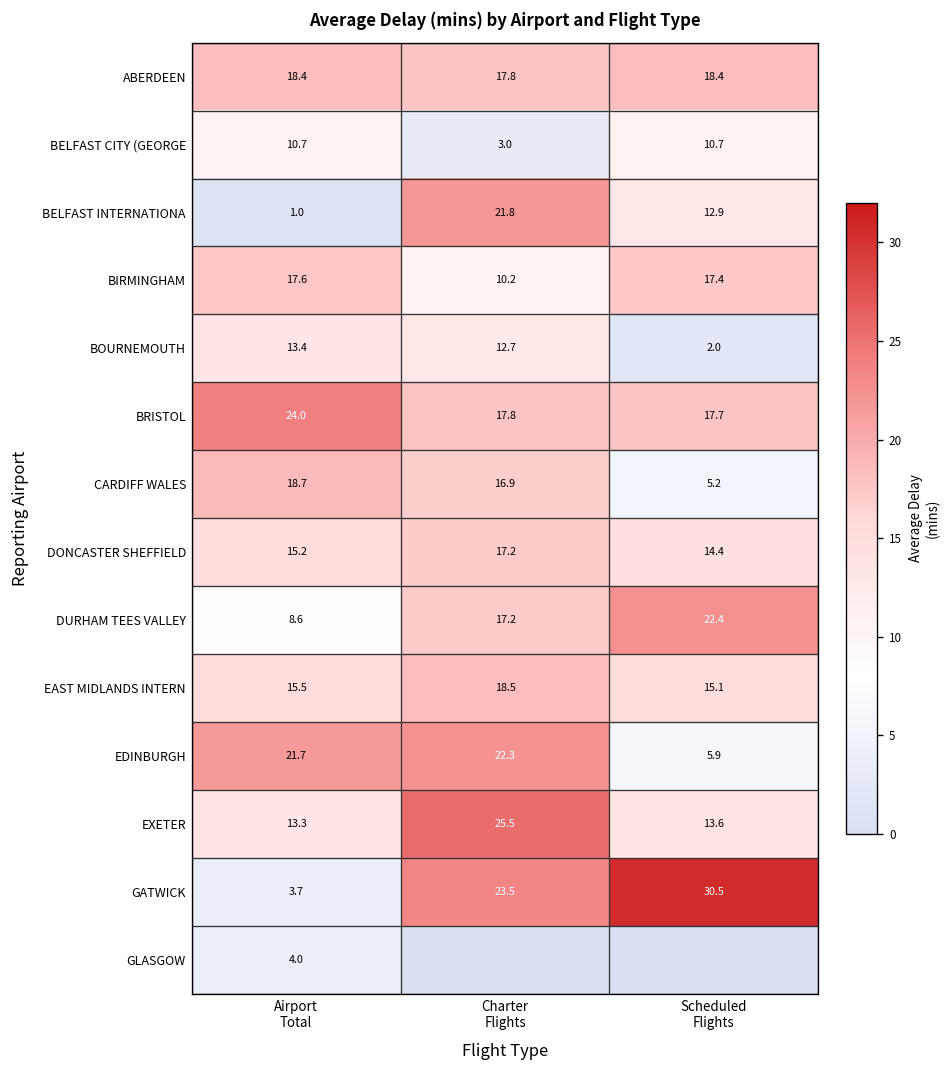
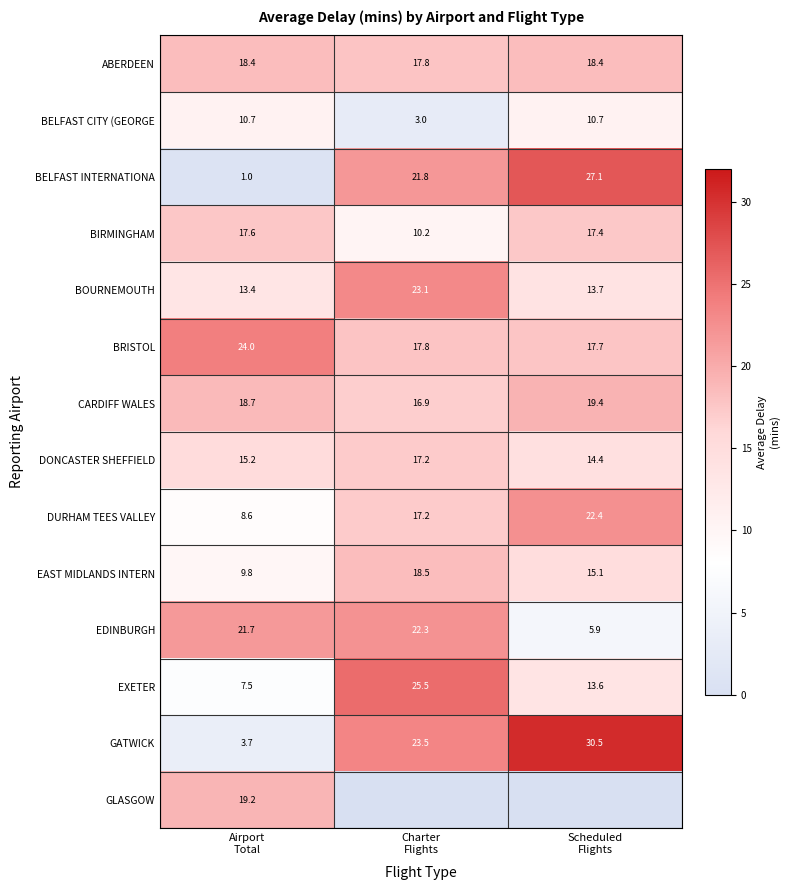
  {
    "ABERDEEN": {
      "Airport Total": 18.4,
      "Charter Flights": 17.8,
      "Scheduled Flights": 18.4
    },
    "BELFAST CITY (GEORGE": {
      "Airport Total": 10.7,
      "Charter Flights": 3.0,
      "Scheduled Flights": 10.7
    },
    "BELFAST INTERNATIONA": {
      "Airport Total": 1.0,
      "Charter Flights": 21.8,
-     "Scheduled Flights": 12.9
+     "Scheduled Flights": 27.1
    },
    "BIRMINGHAM": {
      "Airport Total": 17.6,
      "Charter Flights": 10.2,
      "Scheduled Flights": 17.4
    },
    "BOURNEMOUTH": {
      "Airport Total": 13.4,
-     "Charter Flights": 12.7,
-     "Scheduled Flights": 2.0
+     "Charter Flights": 23.1,
+     "Scheduled Flights": 13.7
    },
    "BRISTOL": {
      "Airport Total": 24.0,
      "Charter Flights": 17.8,
      "Scheduled Flights": 17.7
    },
    "CARDIFF WALES": {
      "Airport Total": 18.7,
      "Charter Flights": 16.9,
-     "Scheduled Flights": 5.2
+     "Scheduled Flights": 19.4
    },
    "DONCASTER SHEFFIELD": {
      "Airport Total": 15.2,
      "Charter Flights": 17.2,
      "Scheduled Flights": 14.4
    },
    "DURHAM TEES VALLEY": {
      "Airport Total": 8.6,
      "Charter Flights": 17.2,
      "Scheduled Flights": 22.4
    },
    "EAST MIDLANDS INTERN": {
-     "Airport Total": 15.5,
+     "Airport Total": 9.8,
      "Charter Flights": 18.5,
      "Scheduled Flights": 15.1
    },
    "EDINBURGH": {
      "Airport Total": 21.7,
      "Charter Flights": 22.3,
      "Scheduled Flights": 5.9
    },
    "EXETER": {
-     "Airport Total": 13.3,
+     "Airport Total": 7.5,
      "Charter Flights": 25.5,
      "Scheduled Flights": 13.6
    },
    "GATWICK": {
      "Airport Total": 3.7,
      "Charter Flights": 23.5,
      "Scheduled Flights": 30.5
    },
    "GLASGOW": {
-     "Airport Total": 4.0
+     "Airport Total": 19.2
    }
  }
